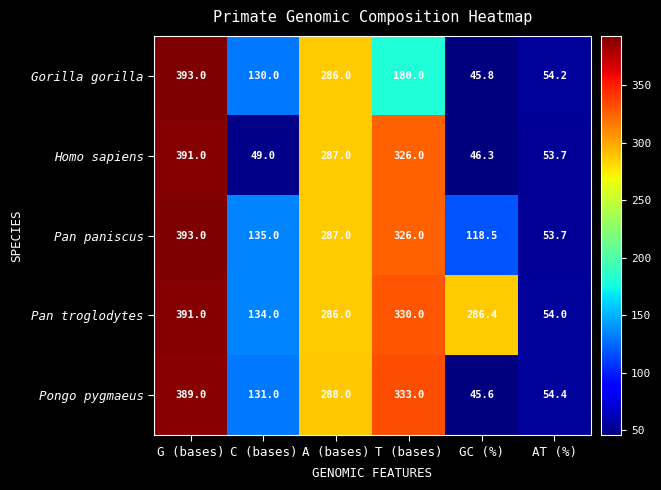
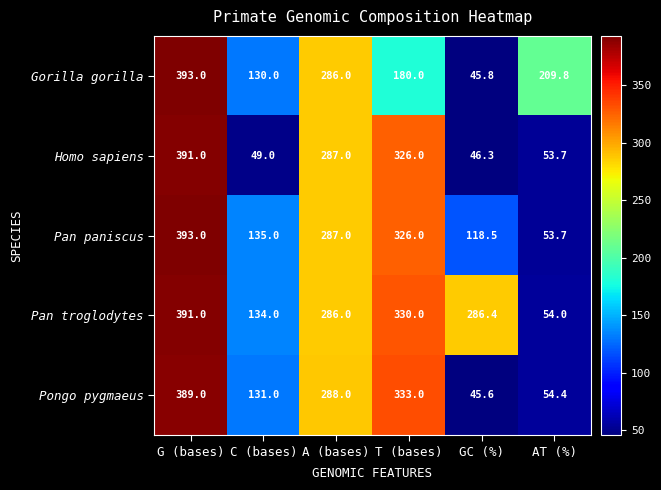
  {
    "Gorilla gorilla": {
      "G (bases)": 393.0,
      "C (bases)": 130.0,
      "A (bases)": 286.0,
      "T (bases)": 180.0,
      "GC (%)": 45.8,
-     "AT (%)": 54.2
+     "AT (%)": 209.8
    },
    "Homo sapiens": {
      "G (bases)": 391.0,
      "C (bases)": 49.0,
      "A (bases)": 287.0,
      "T (bases)": 326.0,
      "GC (%)": 46.3,
      "AT (%)": 53.7
    },
    "Pan paniscus": {
      "G (bases)": 393.0,
      "C (bases)": 135.0,
      "A (bases)": 287.0,
      "T (bases)": 326.0,
      "GC (%)": 118.5,
      "AT (%)": 53.7
    },
    "Pan troglodytes": {
      "G (bases)": 391.0,
      "C (bases)": 134.0,
      "A (bases)": 286.0,
      "T (bases)": 330.0,
      "GC (%)": 286.4,
      "AT (%)": 54.0
    },
    "Pongo pygmaeus": {
      "G (bases)": 389.0,
      "C (bases)": 131.0,
      "A (bases)": 288.0,
      "T (bases)": 333.0,
      "GC (%)": 45.6,
      "AT (%)": 54.4
    }
  }
